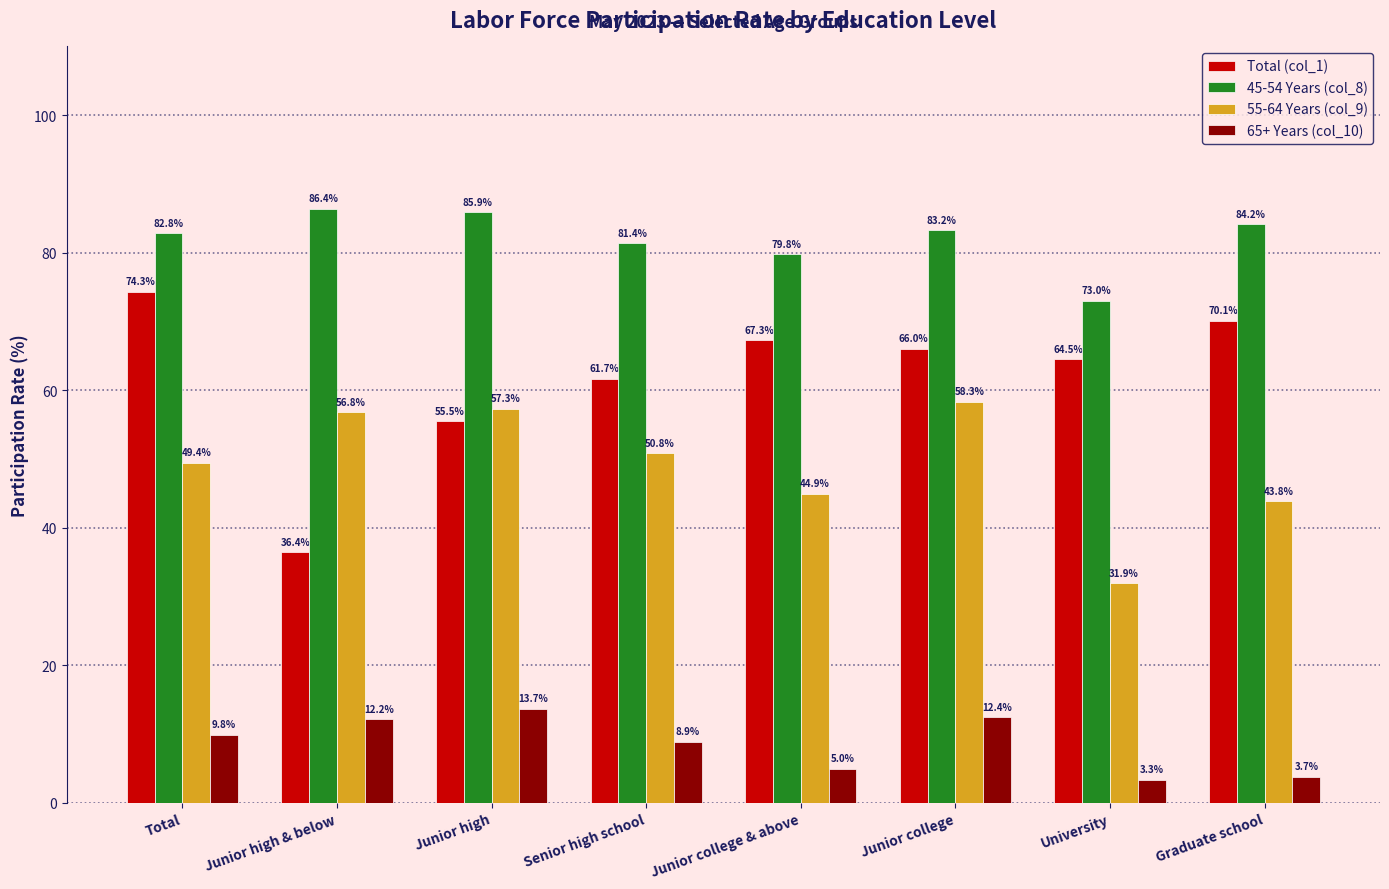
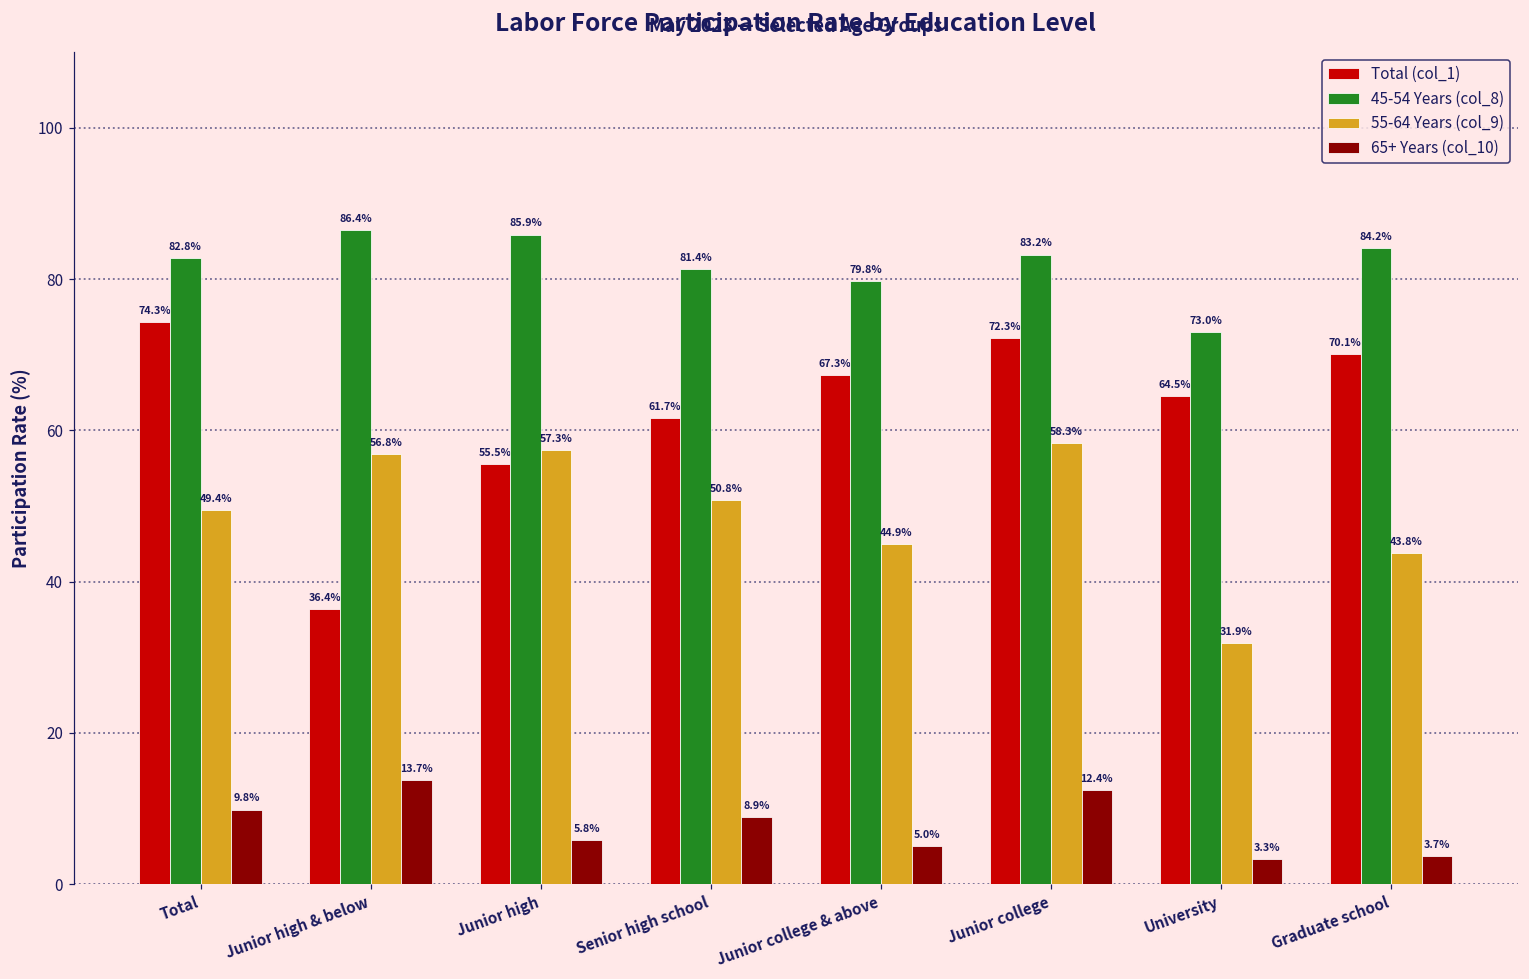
  {
    "Total (col_1)": {
      "Total": "74.3%",
      "Junior high & below": "36.4%",
      "Junior high": "55.5%",
      "Senior high school": "61.7%",
      "Junior college & above": "67.3%",
-     "Junior college": "66.0%",
+     "Junior college": "72.3%",
      "University": "64.5%",
      "Graduate school": "70.1%"
    },
    "45-54 Years (col_8)": {
      "Total": "82.8%",
      "Junior high & below": "86.4%",
      "Junior high": "85.9%",
      "Senior high school": "81.4%",
      "Junior college & above": "79.8%",
      "Junior college": "83.2%",
      "University": "73.0%",
      "Graduate school": "84.2%"
    },
    "55-64 Years (col_9)": {
      "Total": "49.4%",
      "Junior high & below": "56.8%",
      "Junior high": "57.3%",
      "Senior high school": "50.8%",
      "Junior college & above": "44.9%",
      "Junior college": "58.3%",
      "University": "31.9%",
      "Graduate school": "43.8%"
    },
    "65+ Years (col_10)": {
      "Total": "9.8%",
-     "Junior high & below": "12.2%",
-     "Junior high": "13.7%",
+     "Junior high & below": "13.7%",
+     "Junior high": "5.8%",
      "Senior high school": "8.9%",
      "Junior college & above": "5.0%",
      "Junior college": "12.4%",
      "University": "3.3%",
      "Graduate school": "3.7%"
    }
  }
